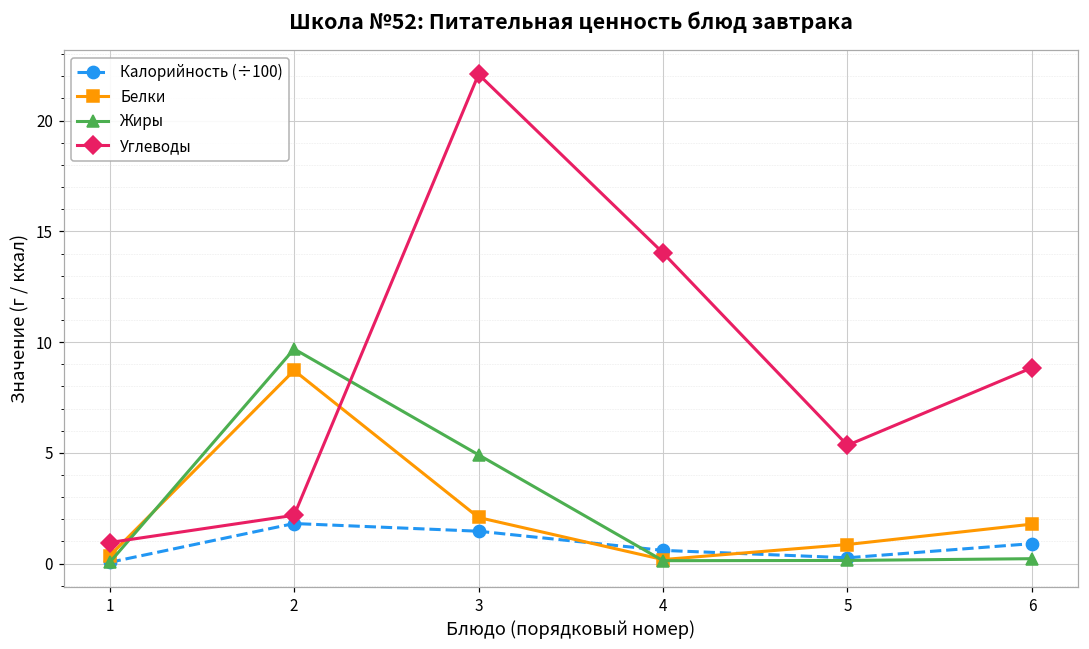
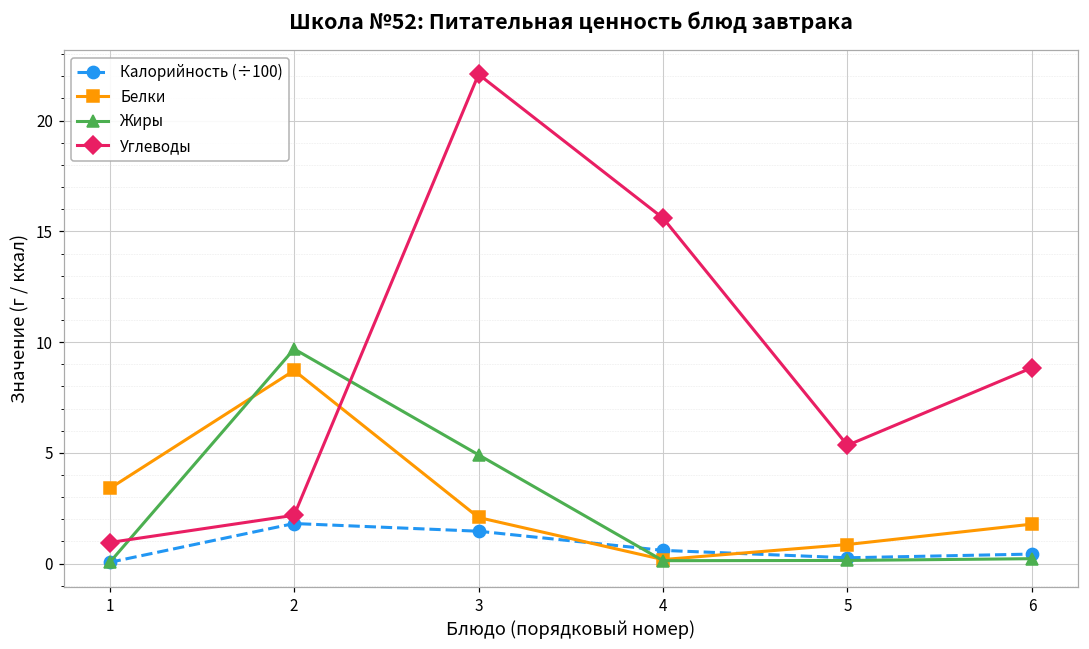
  {
    "Калорийность (÷100)": {
      "2": 1.8,
      "3": 1.5,
      "4": 0.6,
-     "6": 0.9
+     "6": 0.4
    },
    "Белки": {
-     "1": 0.4,
+     "1": 3.4,
      "2": 8.7,
      "3": 2.1,
      "5": 0.9,
      "6": 1.8
    },
    "Жиры": {
      "2": 9.7,
      "3": 4.9,
      "6": 0.2
    },
    "Углеводы": {
      "1": 1.0,
      "2": 2.2,
      "3": 22.1,
-     "4": 14.0,
+     "4": 15.6,
      "5": 5.3,
      "6": 8.8
    }
  }
